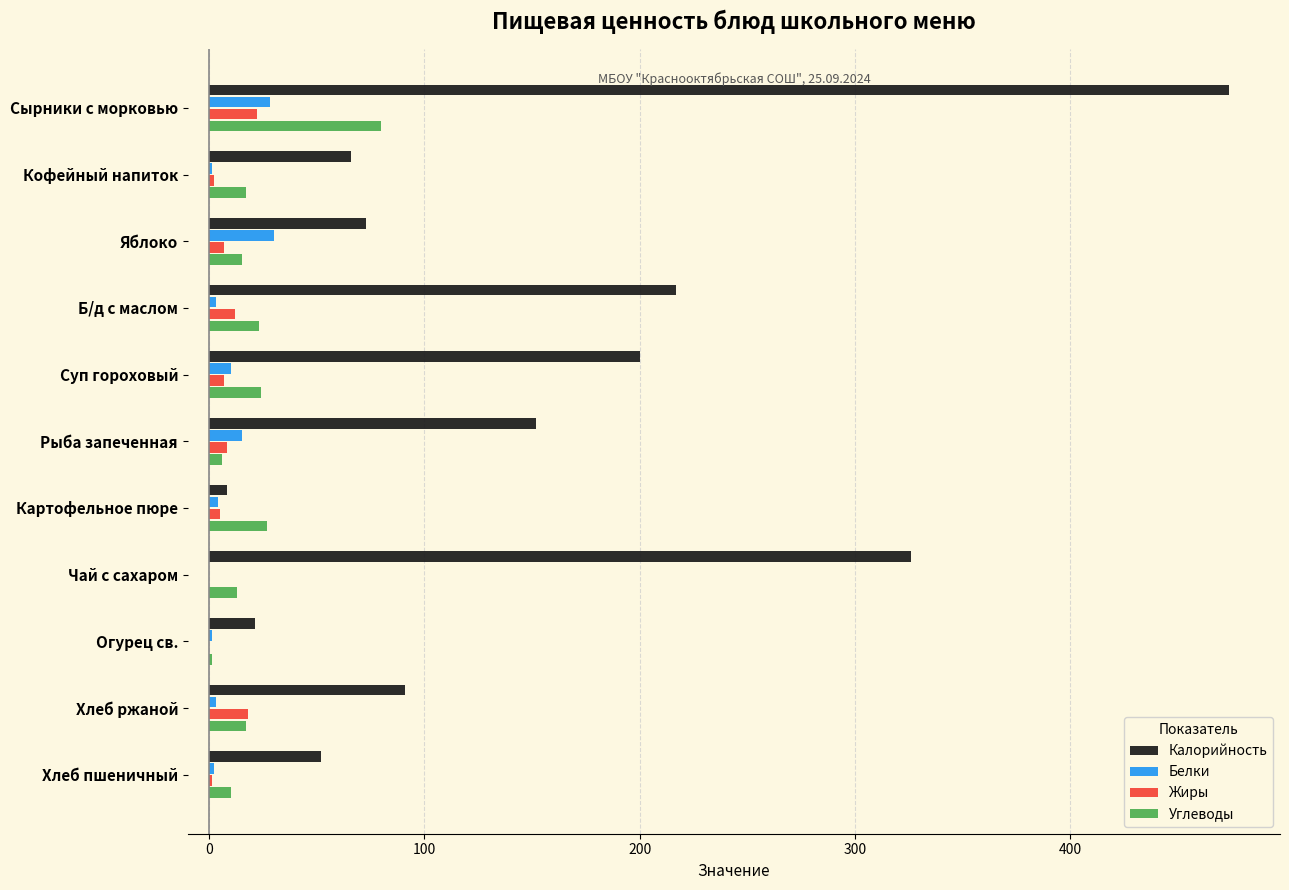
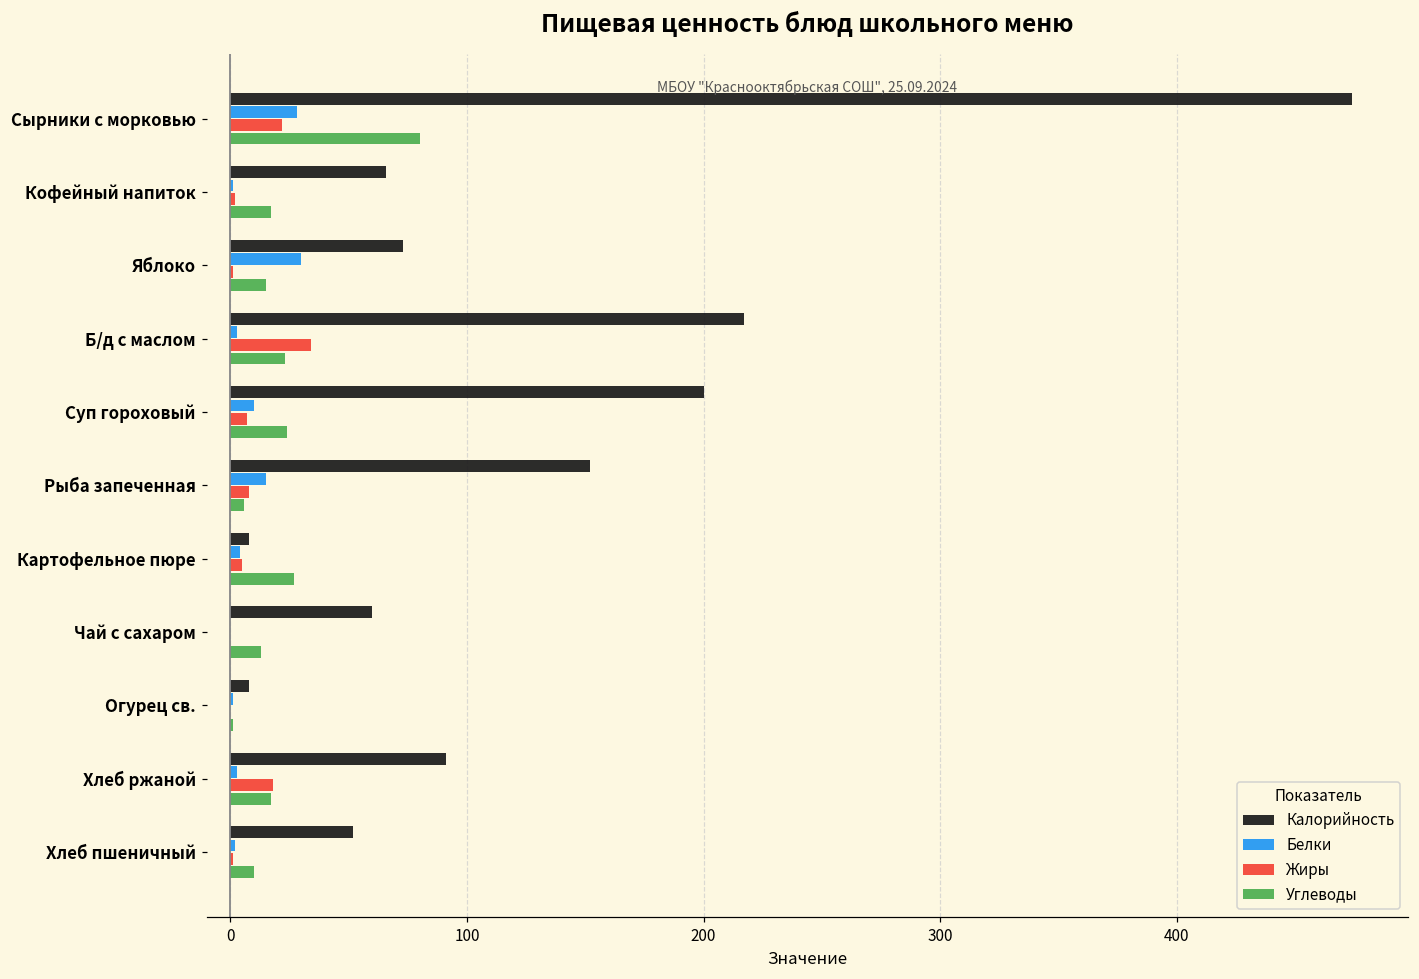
  {
    "Калорийность": {
      "Сырники с морковью": 474,
      "Кофейный напиток": 66,
      "Яблоко": 73,
      "Б/д с маслом": 217,
      "Суп гороховый": 200,
      "Рыба запеченная": 152,
      "Картофельное пюре": 8,
-     "Чай с сахаром": 326,
-     "Огурец св.": 21,
+     "Чай с сахаром": 60,
+     "Огурец св.": 8,
      "Хлеб ржаной": 91,
      "Хлеб пшеничный": 52
    },
    "Белки": {
      "Сырники с морковью": 28,
      "Яблоко": 30,
      "Б/д с маслом": 3,
      "Суп гороховый": 10,
      "Рыба запеченная": 15,
      "Картофельное пюре": 4,
      "Чай с сахаром": 0,
      "Хлеб ржаной": 3,
      "Хлеб пшеничный": 2
    },
    "Жиры": {
      "Сырники с морковью": 22,
      "Кофейный напиток": 2,
-     "Яблоко": 7,
-     "Б/д с маслом": 12,
+     "Яблоко": 1,
+     "Б/д с маслом": 34,
      "Суп гороховый": 7,
      "Рыба запеченная": 8,
      "Картофельное пюре": 5,
      "Чай с сахаром": 0,
      "Огурец св.": 0,
      "Хлеб ржаной": 18
    },
    "Углеводы": {
      "Сырники с морковью": 80,
      "Кофейный напиток": 17,
      "Яблоко": 15,
      "Б/д с маслом": 23,
      "Суп гороховый": 24,
      "Рыба запеченная": 6,
      "Картофельное пюре": 27,
      "Чай с сахаром": 13,
      "Хлеб ржаной": 17,
      "Хлеб пшеничный": 10
    }
  }
